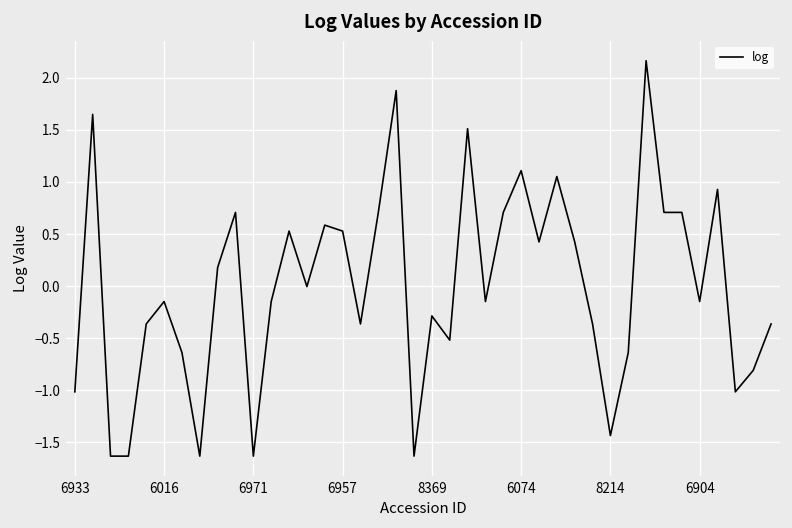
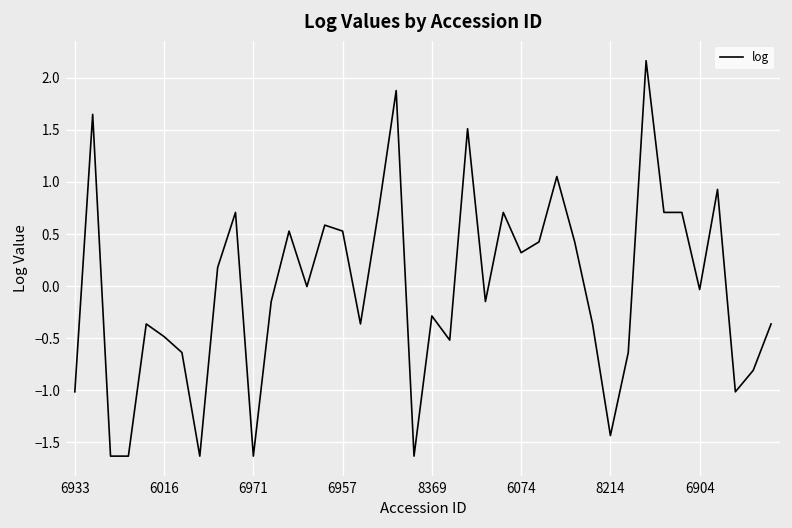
  {
    "6933": -1.0,
-   "6016": -0.1,
+   "6016": -0.5,
    "6971": -1.6,
    "6957": 0.5,
    "8369": -0.3,
-   "6074": 1.1,
+   "6074": 0.3,
    "8214": -1.4,
-   "6904": -0.1
+   "6904": 0.0
  }
